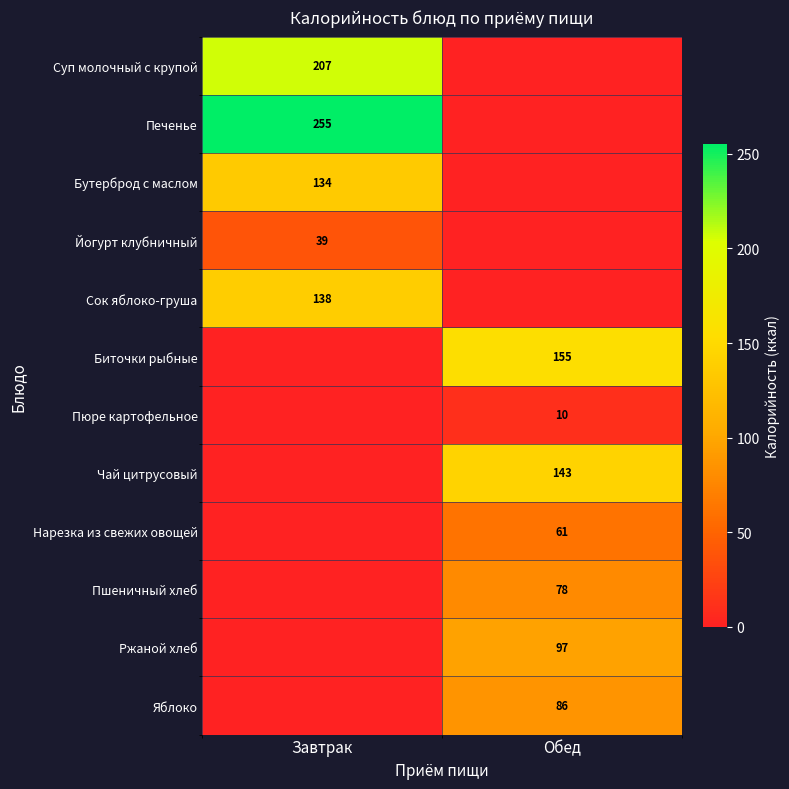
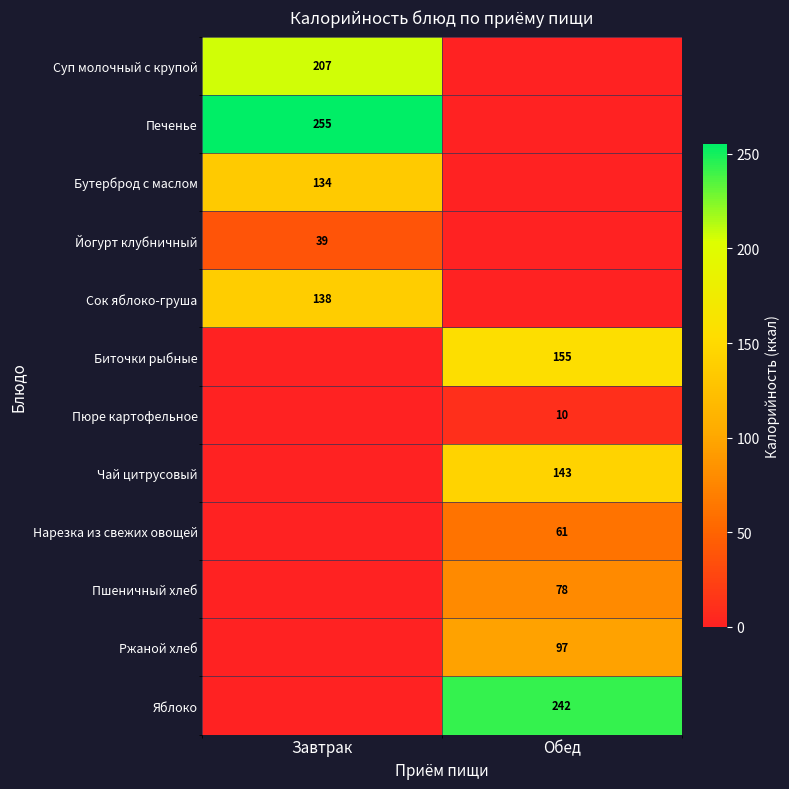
  {
    "Суп молочный с крупой": {
      "Завтрак": 207
    },
    "Печенье": {
      "Завтрак": 255
    },
    "Бутерброд с маслом": {
      "Завтрак": 134
    },
    "Йогурт клубничный": {
      "Завтрак": 39
    },
    "Сок яблоко-груша": {
      "Завтрак": 138
    },
    "Биточки рыбные": {
      "Обед": 155
    },
    "Пюре картофельное": {
      "Обед": 10
    },
    "Чай цитрусовый": {
      "Обед": 143
    },
    "Нарезка из свежих овощей": {
      "Обед": 61
    },
    "Пшеничный хлеб": {
      "Обед": 78
    },
    "Ржаной хлеб": {
      "Обед": 97
    },
    "Яблоко": {
-     "Обед": 86
+     "Обед": 242
    }
  }
